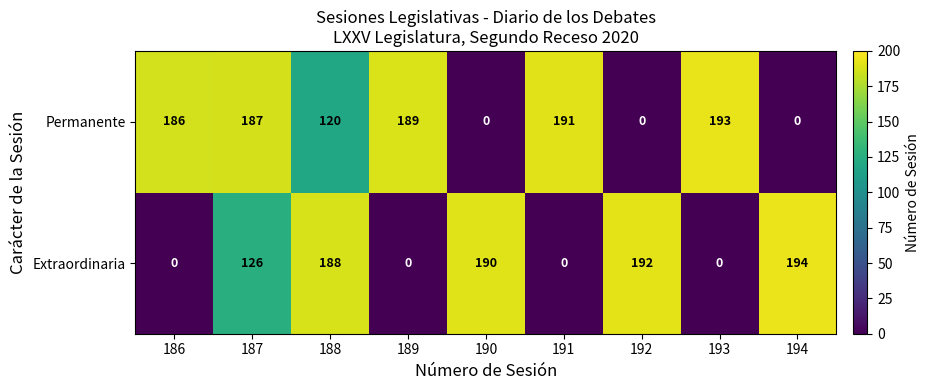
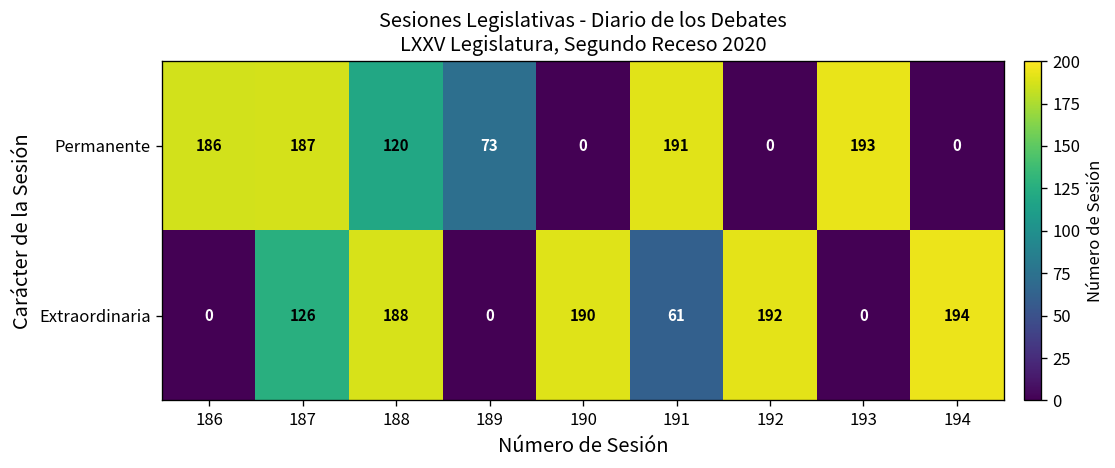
  {
    "Permanente": {
      "186": 186,
      "187": 187,
      "188": 120,
-     "189": 189,
+     "189": 73,
      "190": 0,
      "191": 191,
      "192": 0,
      "193": 193,
      "194": 0
    },
    "Extraordinaria": {
      "186": 0,
      "187": 126,
      "188": 188,
      "189": 0,
      "190": 190,
-     "191": 0,
+     "191": 61,
      "192": 192,
      "193": 0,
      "194": 194
    }
  }
